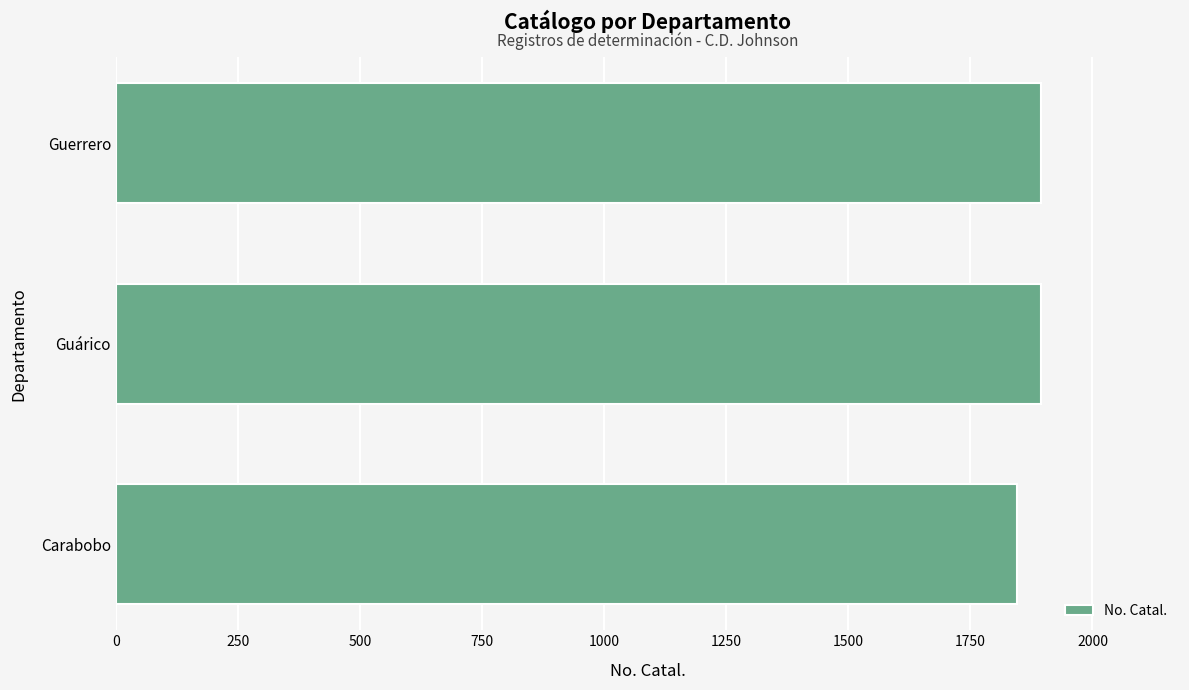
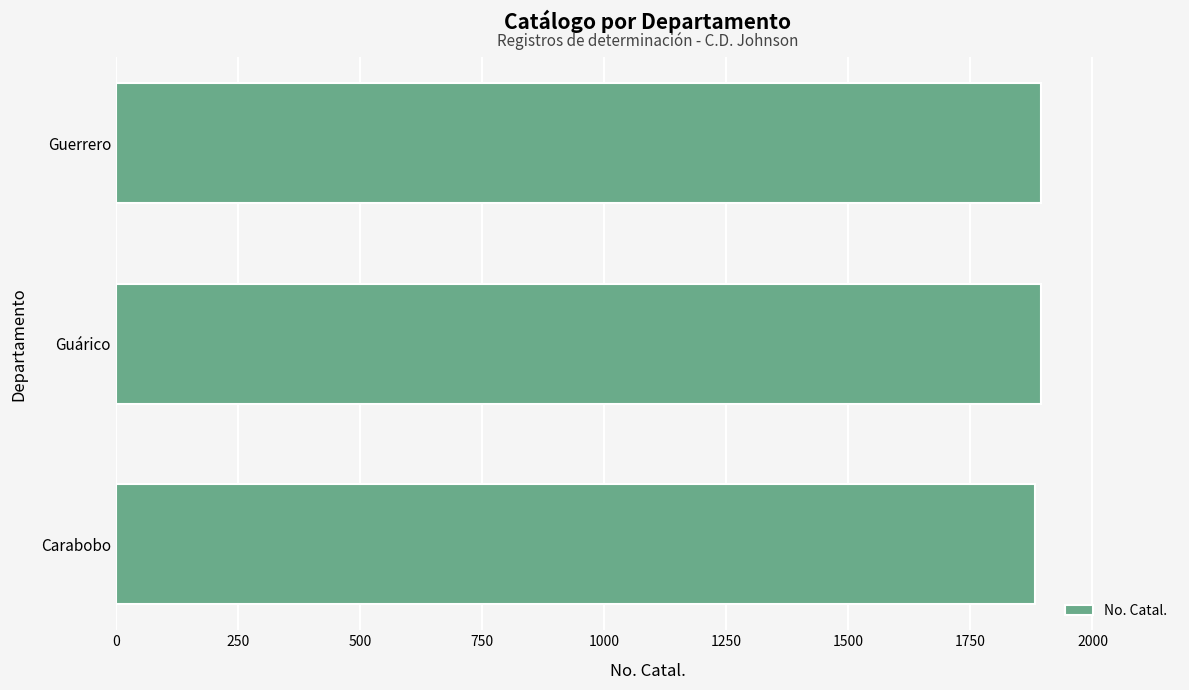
  {
    "Guerrero": 1900,
    "Guárico": 1900,
-   "Carabobo": 1850
+   "Carabobo": 1880
  }
